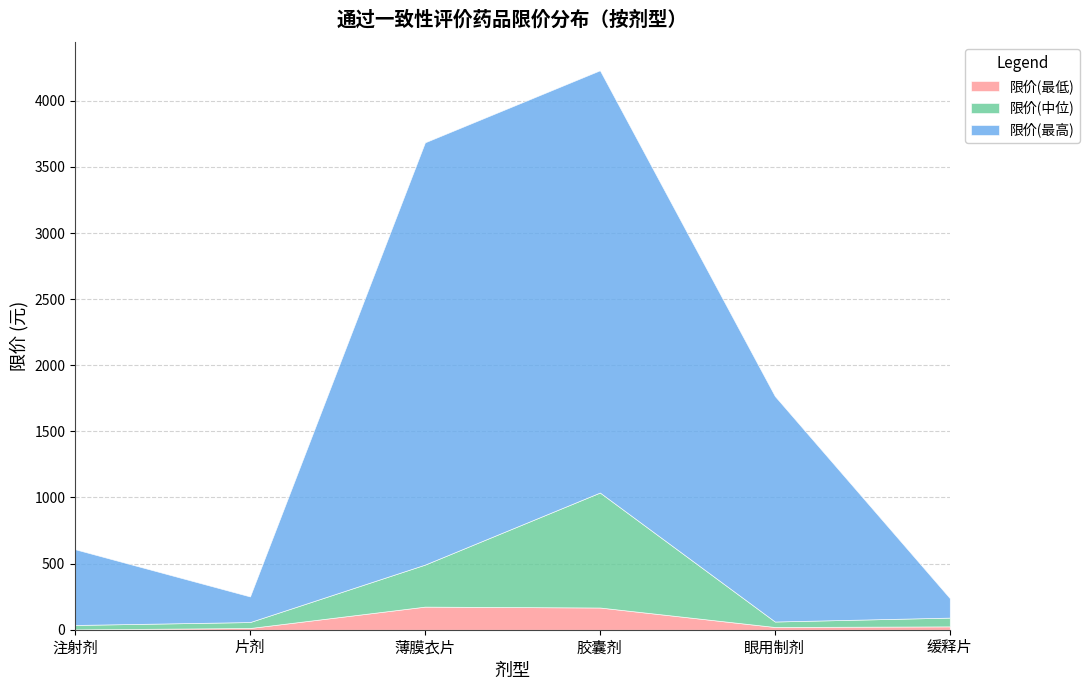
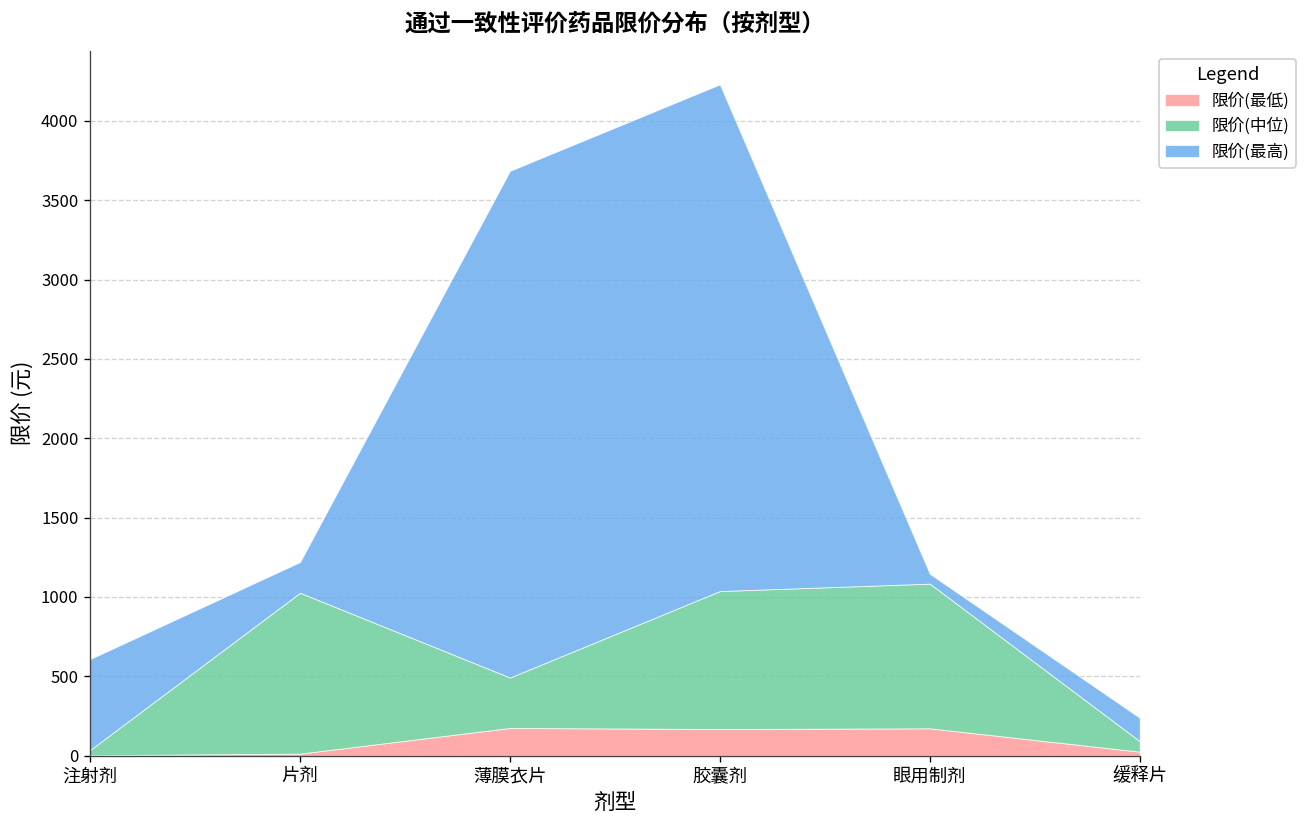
  {
    "限价(最低)": {
      "薄膜衣片": 170,
      "胶囊剂": 170,
-     "眼用制剂": 20,
+     "眼用制剂": 170,
      "缓释片": 30
    },
    "限价(中位)": {
      "注射剂": 30,
-     "片剂": 50,
+     "片剂": 1010,
      "薄膜衣片": 320,
      "胶囊剂": 870,
-     "眼用制剂": 40,
+     "眼用制剂": 910,
      "缓释片": 70
    },
    "限价(最高)": {
      "注射剂": 570,
      "片剂": 190,
      "薄膜衣片": 3190,
      "胶囊剂": 3190,
-     "眼用制剂": 1710,
+     "眼用制剂": 60,
      "缓释片": 150
    }
  }
